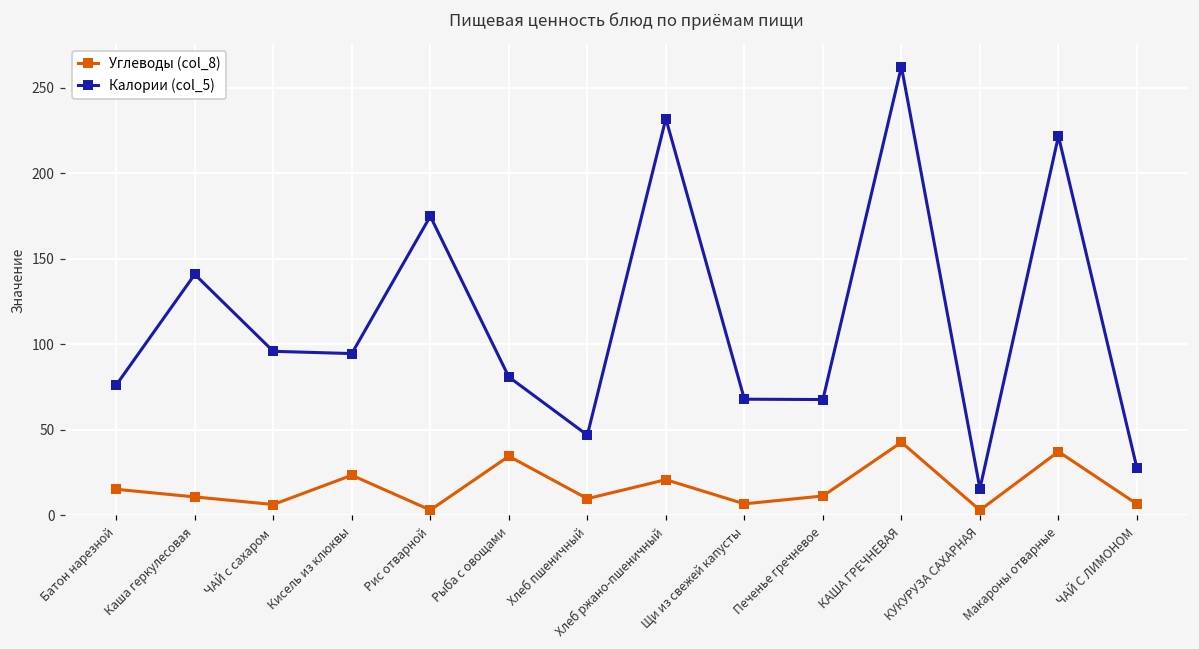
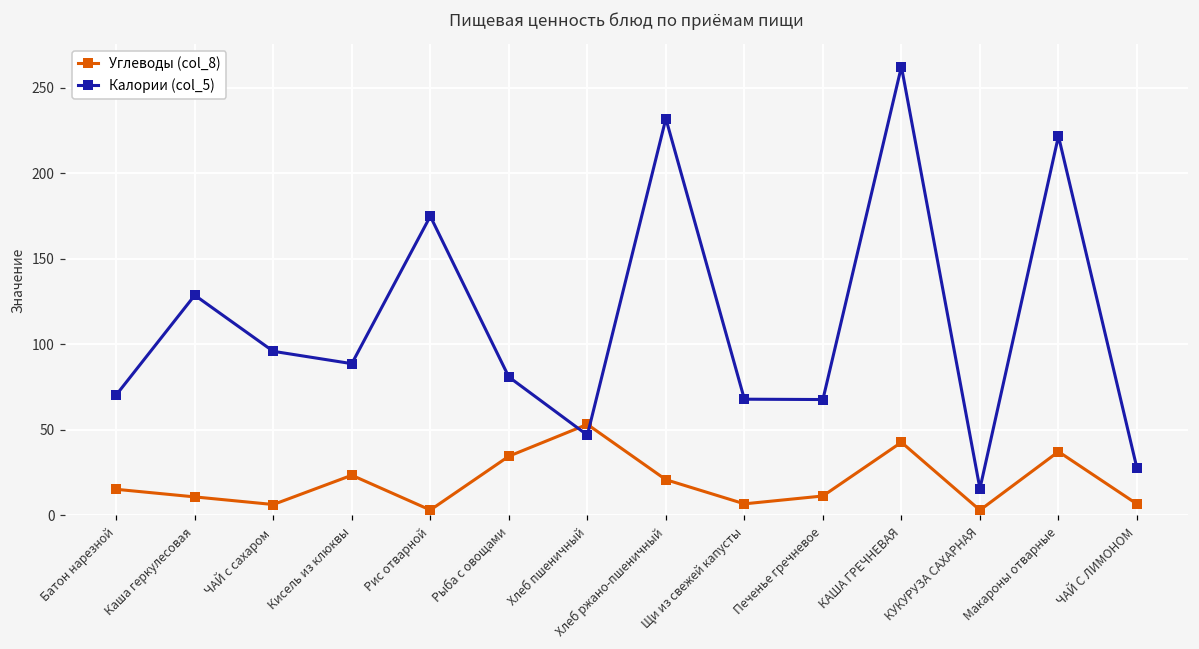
  {
    "Углеводы (col_8)": {
      "Батон нарезной": 15,
      "Каша геркулесовая": 11,
      "ЧАЙ с сахаром": 6,
      "Кисель из клюквы": 24,
      "Рис отварной": 3,
      "Рыба с овощами": 35,
-     "Хлеб пшеничный": 10,
+     "Хлеб пшеничный": 53,
      "Хлеб ржано-пшеничный": 21,
      "Щи из свежей капусты": 7,
      "Печенье гречневое": 11,
      "КАША ГРЕЧНЕВАЯ": 43,
      "КУКУРУЗА САХАРНАЯ": 3,
      "Макароны отварные": 37,
      "ЧАЙ С ЛИМОНОМ": 7
    },
    "Калории (col_5)": {
-     "Батон нарезной": 76,
-     "Каша геркулесовая": 141,
+     "Батон нарезной": 71,
+     "Каша геркулесовая": 129,
      "ЧАЙ с сахаром": 96,
-     "Кисель из клюквы": 95,
+     "Кисель из клюквы": 89,
      "Рис отварной": 175,
      "Рыба с овощами": 81,
      "Хлеб пшеничный": 47,
      "Хлеб ржано-пшеничный": 232,
      "Щи из свежей капусты": 68,
      "Печенье гречневое": 68,
      "КАША ГРЕЧНЕВАЯ": 263,
      "КУКУРУЗА САХАРНАЯ": 16,
      "Макароны отварные": 222,
      "ЧАЙ С ЛИМОНОМ": 28
    }
  }
